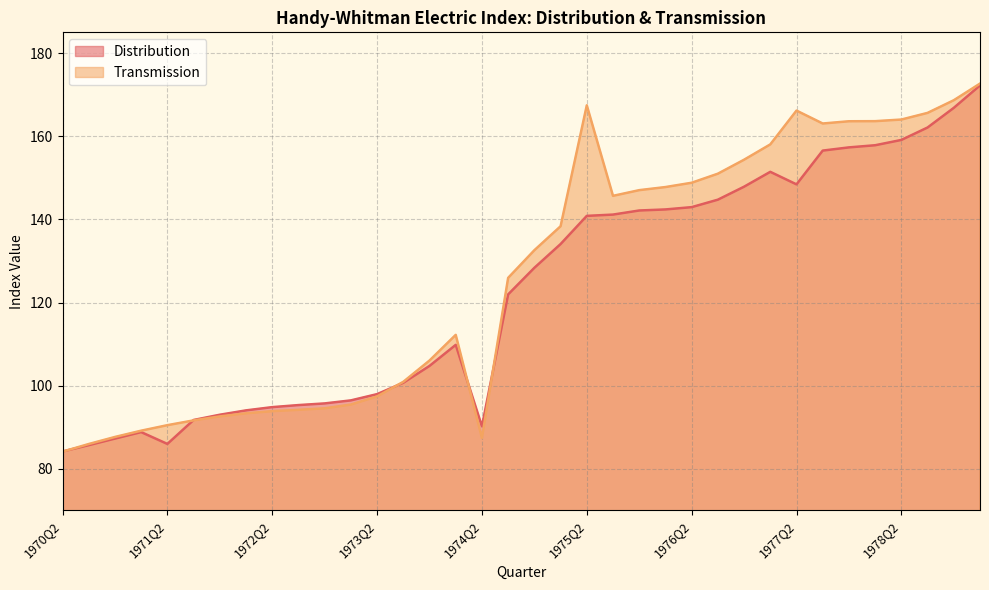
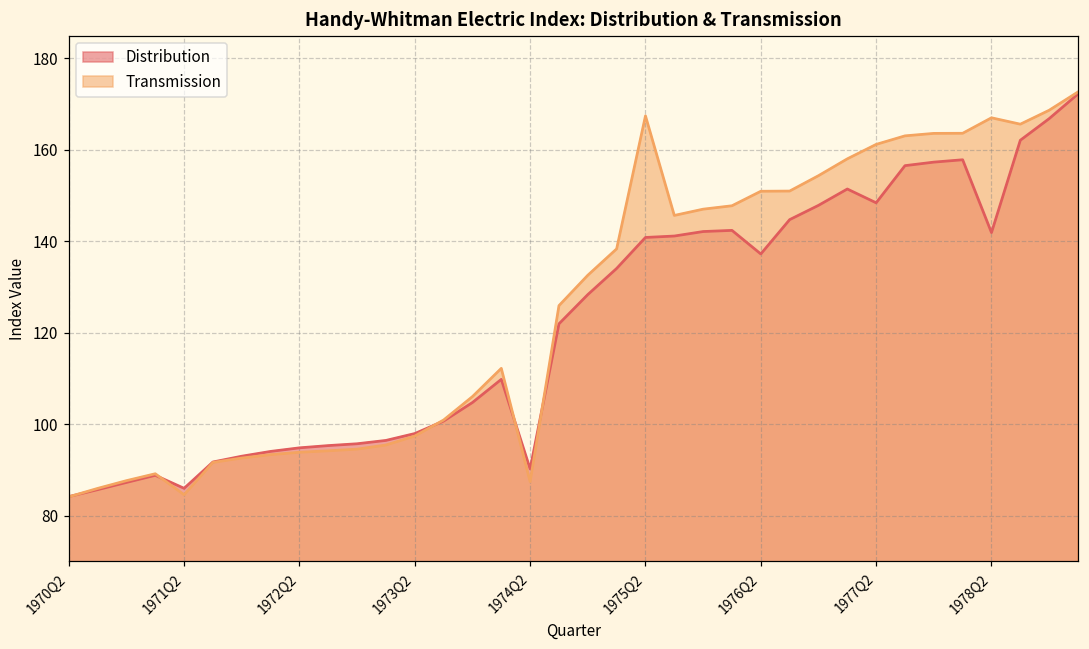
  {
    "Distribution": {
      "1971Q2": 86,
      "1972Q2": 95,
      "1974Q2": 90,
      "1975Q2": 141,
-     "1976Q2": 143,
+     "1976Q2": 137,
      "1977Q2": 148,
-     "1978Q2": 159
+     "1978Q2": 142
    },
    "Transmission": {
-     "1971Q2": 91,
+     "1971Q2": 85,
      "1972Q2": 94,
      "1974Q2": 87,
      "1975Q2": 167,
-     "1976Q2": 149,
-     "1977Q2": 166,
-     "1978Q2": 164
+     "1976Q2": 151,
+     "1977Q2": 161,
+     "1978Q2": 167
    }
  }
